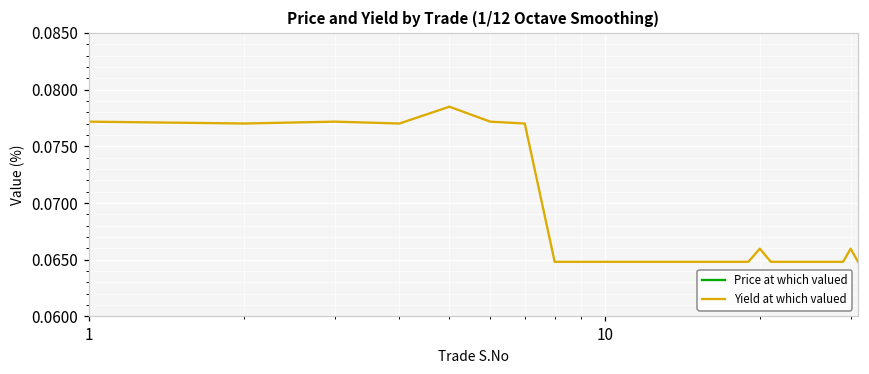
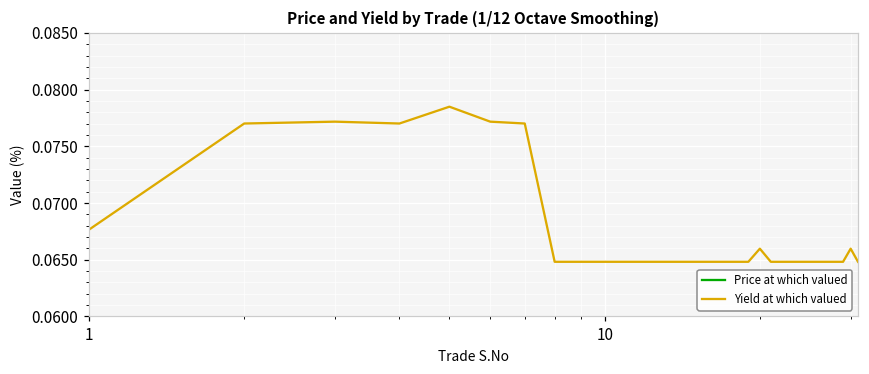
  {
    "Yield at which valued": {
-     "1": 0.0772,
+     "1": 0.0677,
      "10": 0.0648
    }
  }
